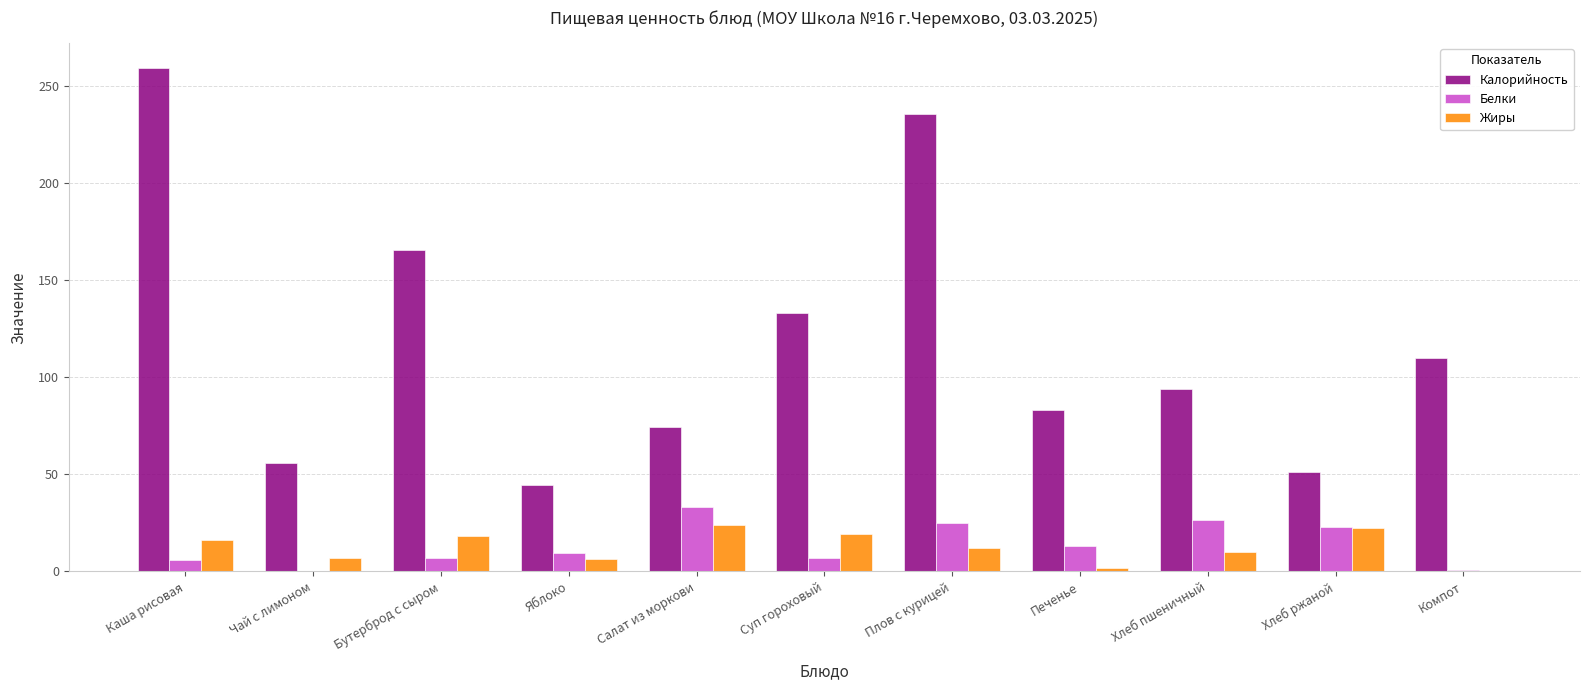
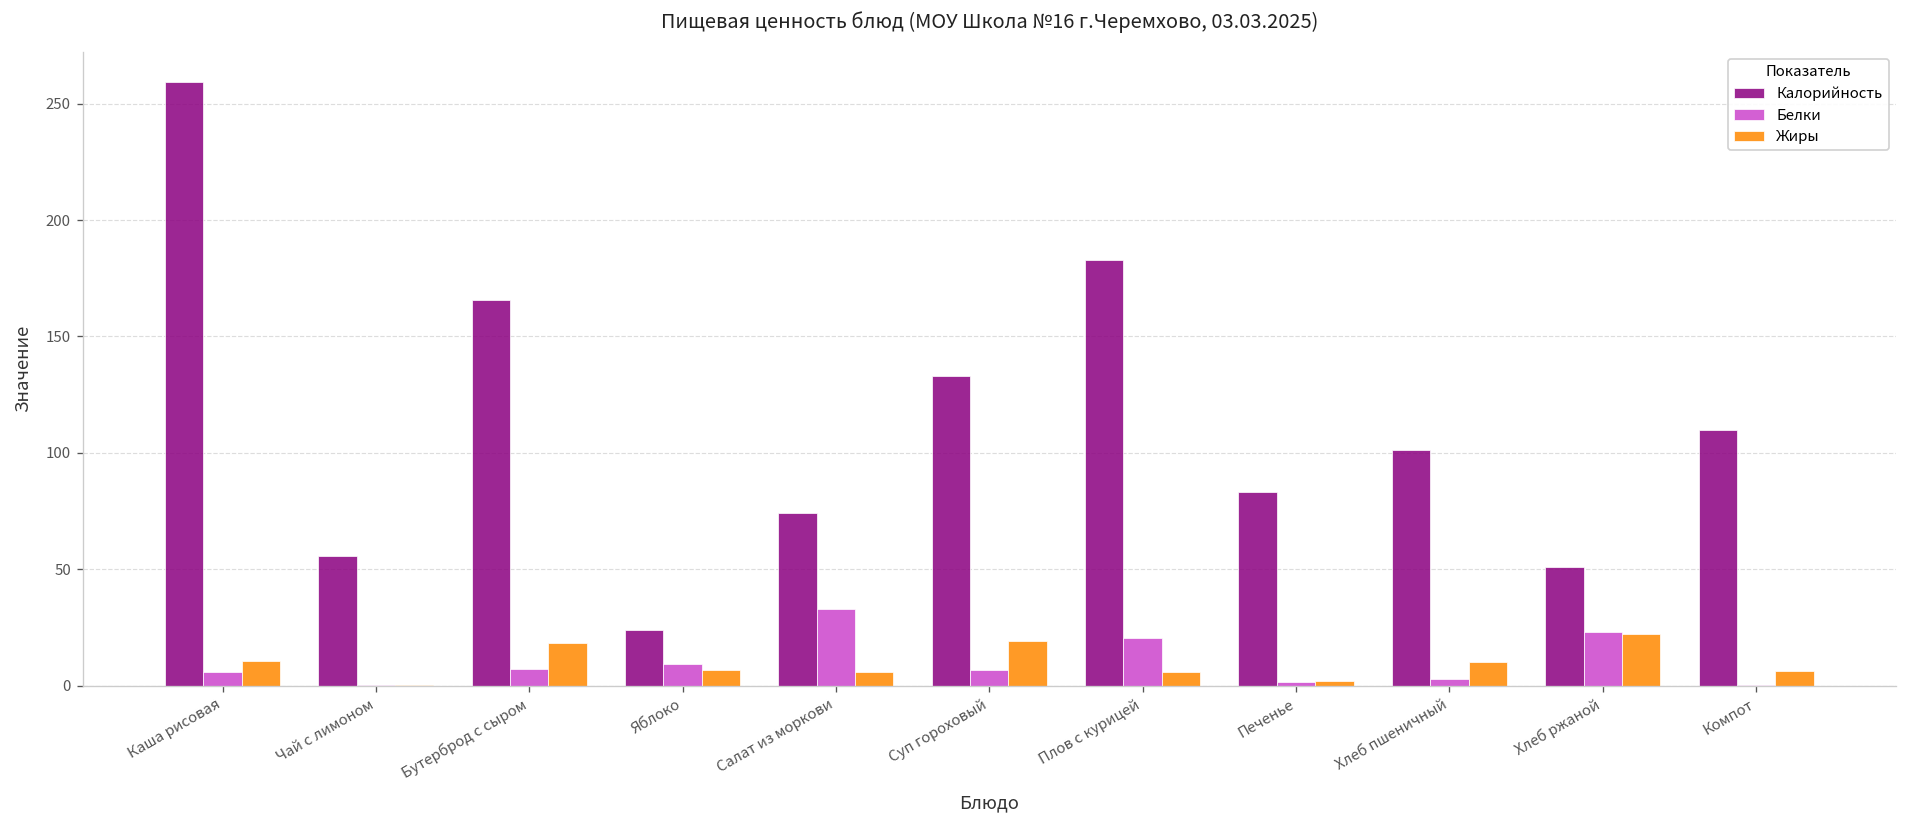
  {
    "Калорийность": {
      "Каша рисовая": 259,
      "Чай с лимоном": 56,
      "Бутерброд с сыром": 166,
-     "Яблоко": 44,
+     "Яблоко": 24,
      "Салат из моркови": 74,
      "Суп гороховый": 133,
-     "Плов с курицей": 236,
+     "Плов с курицей": 183,
      "Печенье": 83,
-     "Хлеб пшеничный": 94,
+     "Хлеб пшеничный": 101,
      "Хлеб ржаной": 51,
      "Компот": 110
    },
    "Белки": {
      "Каша рисовая": 6,
      "Бутерброд с сыром": 7,
      "Яблоко": 9,
      "Салат из моркови": 33,
      "Суп гороховый": 7,
-     "Плов с курицей": 25,
-     "Печенье": 13,
-     "Хлеб пшеничный": 26,
+     "Плов с курицей": 20,
+     "Печенье": 2,
+     "Хлеб пшеничный": 3,
      "Хлеб ржаной": 23
    },
    "Жиры": {
-     "Каша рисовая": 16,
-     "Чай с лимоном": 7,
+     "Каша рисовая": 11,
+     "Чай с лимоном": 0,
      "Бутерброд с сыром": 18,
      "Яблоко": 7,
-     "Салат из моркови": 24,
+     "Салат из моркови": 6,
      "Суп гороховый": 19,
-     "Плов с курицей": 12,
+     "Плов с курицей": 6,
      "Печенье": 2,
      "Хлеб пшеничный": 10,
      "Хлеб ржаной": 22,
-     "Компот": 0
+     "Компот": 6
    }
  }
